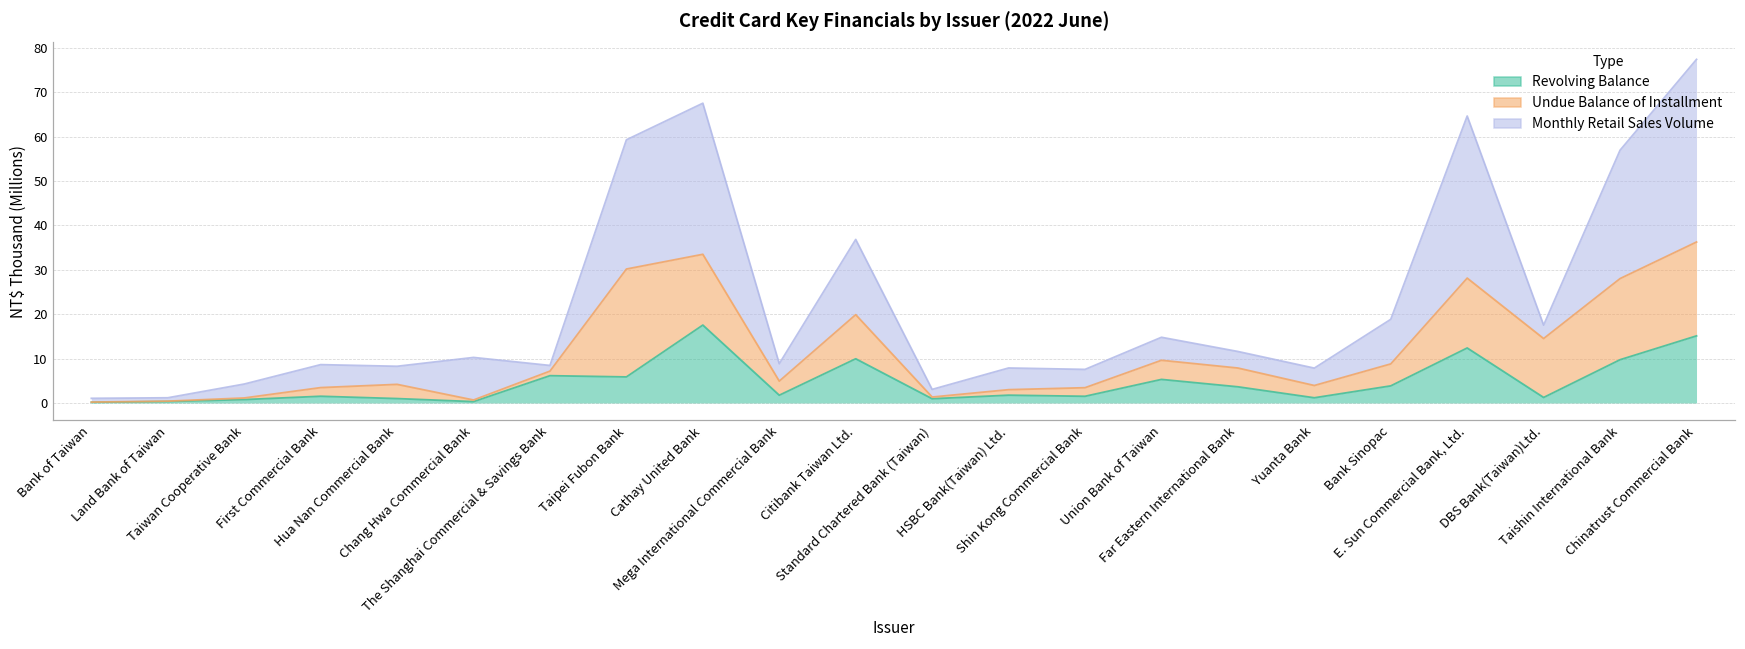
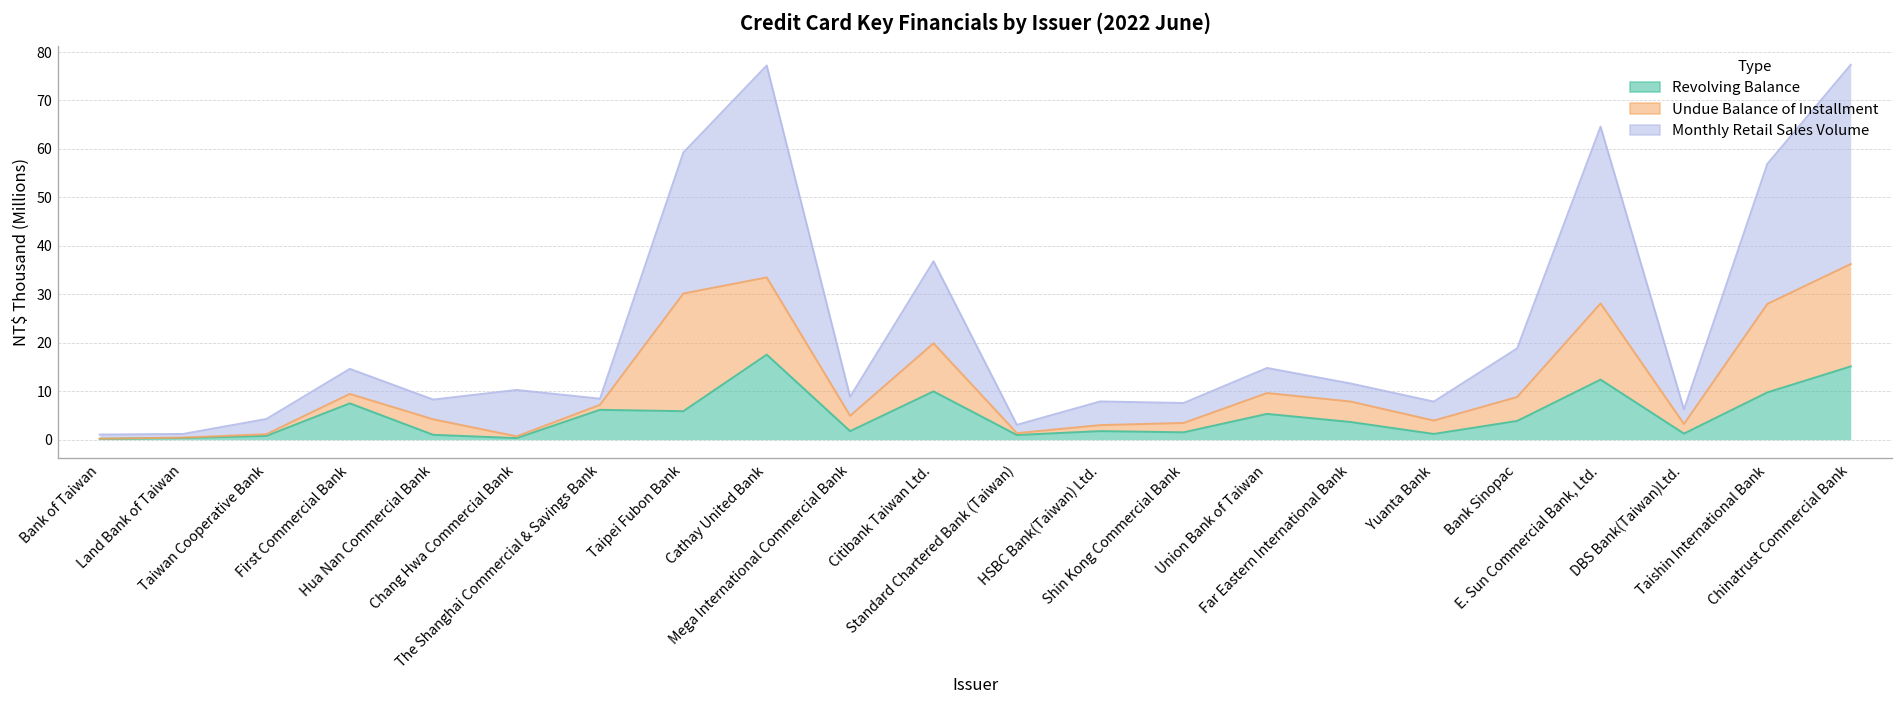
  {
    "Revolving Balance": {
-     "First Commercial Bank": 2,
+     "First Commercial Bank": 7,
      "Hua Nan Commercial Bank": 1,
      "The Shanghai Commercial & Savings Bank": 6,
      "Taipei Fubon Bank": 6,
      "Cathay United Bank": 18,
      "Mega International Commercial Bank": 2,
      "Citibank Taiwan Ltd.": 10,
      "HSBC Bank(Taiwan) Ltd.": 2,
      "Shin Kong Commercial Bank": 2,
      "Union Bank of Taiwan": 5,
      "Far Eastern International Bank": 4,
      "Yuanta Bank": 1,
      "Bank Sinopac": 4,
      "E. Sun Commercial Bank, Ltd.": 12,
      "DBS Bank(Taiwan)Ltd.": 1,
      "Taishin International Bank": 10,
      "Chinatrust Commercial Bank": 15
    },
    "Undue Balance of Installment": {
      "First Commercial Bank": 2,
      "Hua Nan Commercial Bank": 3,
      "The Shanghai Commercial & Savings Bank": 1,
      "Taipei Fubon Bank": 24,
      "Cathay United Bank": 16,
      "Mega International Commercial Bank": 3,
      "Citibank Taiwan Ltd.": 10,
      "HSBC Bank(Taiwan) Ltd.": 1,
      "Shin Kong Commercial Bank": 2,
      "Union Bank of Taiwan": 4,
      "Far Eastern International Bank": 4,
      "Yuanta Bank": 3,
      "Bank Sinopac": 5,
      "E. Sun Commercial Bank, Ltd.": 16,
-     "DBS Bank(Taiwan)Ltd.": 13,
+     "DBS Bank(Taiwan)Ltd.": 2,
      "Taishin International Bank": 18,
      "Chinatrust Commercial Bank": 21
    },
    "Monthly Retail Sales Volume": {
      "Bank of Taiwan": 1,
      "Land Bank of Taiwan": 1,
      "Taiwan Cooperative Bank": 3,
      "First Commercial Bank": 5,
      "Hua Nan Commercial Bank": 4,
      "Chang Hwa Commercial Bank": 10,
      "The Shanghai Commercial & Savings Bank": 1,
      "Taipei Fubon Bank": 29,
-     "Cathay United Bank": 34,
+     "Cathay United Bank": 44,
      "Mega International Commercial Bank": 4,
      "Citibank Taiwan Ltd.": 17,
      "Standard Chartered Bank (Taiwan)": 2,
      "HSBC Bank(Taiwan) Ltd.": 5,
      "Shin Kong Commercial Bank": 4,
      "Union Bank of Taiwan": 5,
      "Far Eastern International Bank": 4,
      "Yuanta Bank": 4,
      "Bank Sinopac": 10,
      "E. Sun Commercial Bank, Ltd.": 36,
      "DBS Bank(Taiwan)Ltd.": 3,
      "Taishin International Bank": 29,
      "Chinatrust Commercial Bank": 41
    }
  }
